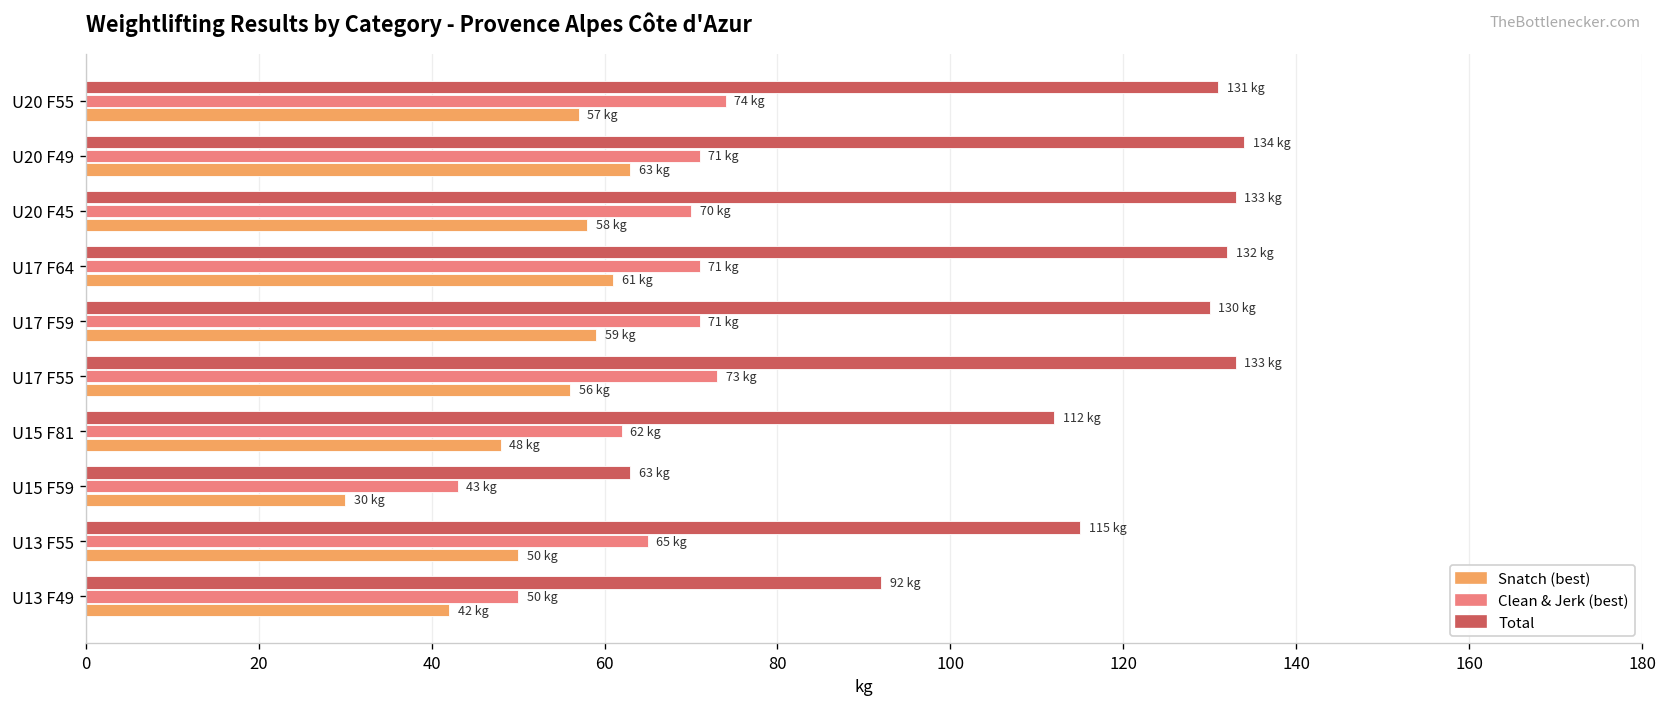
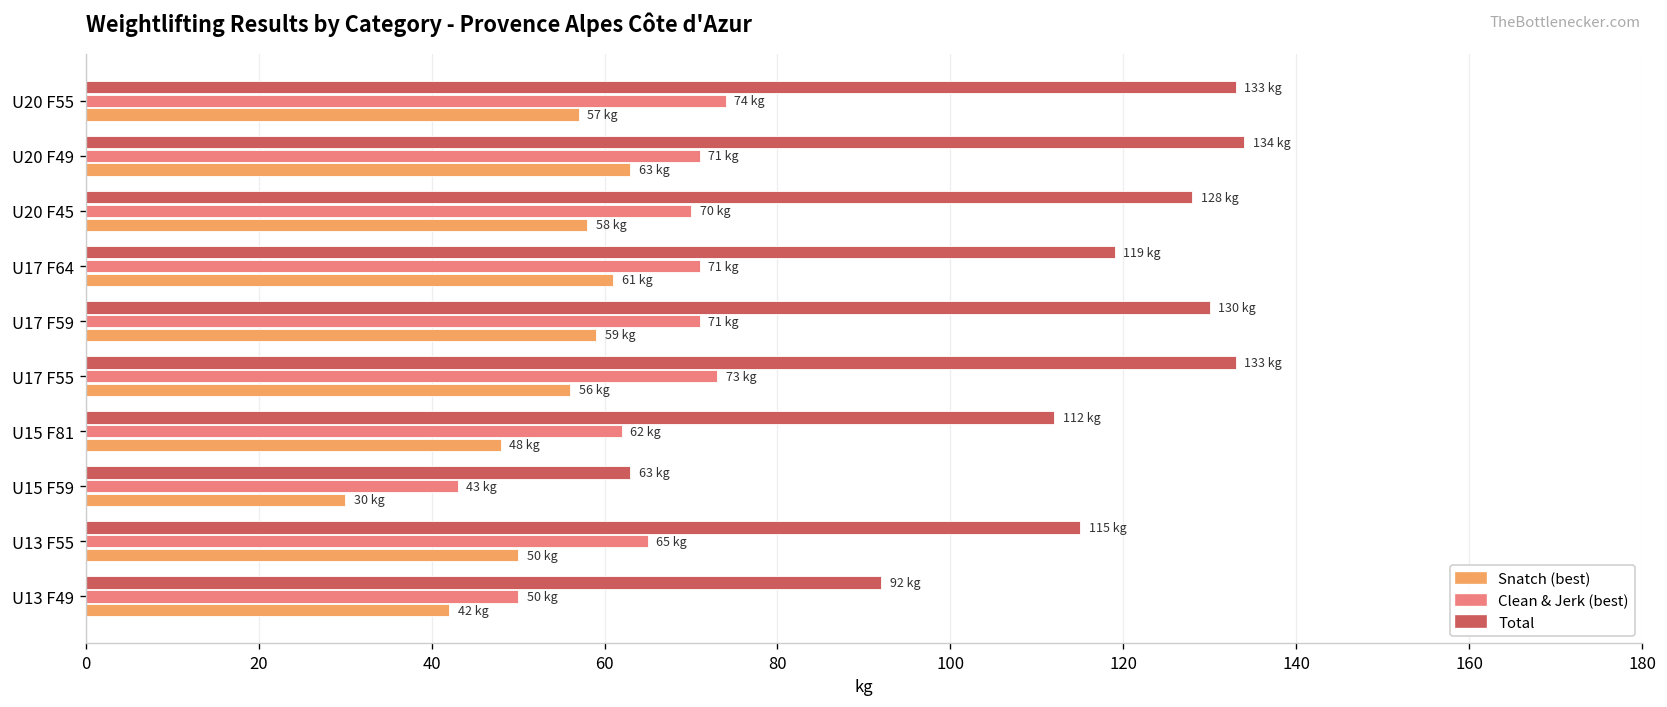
  {
    "Total": {
-     "U20 F55": 131,
+     "U20 F55": 133,
      "U20 F49": 134,
-     "U20 F45": 133,
-     "U17 F64": 132,
+     "U20 F45": 128,
+     "U17 F64": 119,
      "U17 F59": 130,
      "U17 F55": 133,
      "U15 F81": 112,
      "U15 F59": 63,
      "U13 F55": 115,
      "U13 F49": 92
    }
  }
